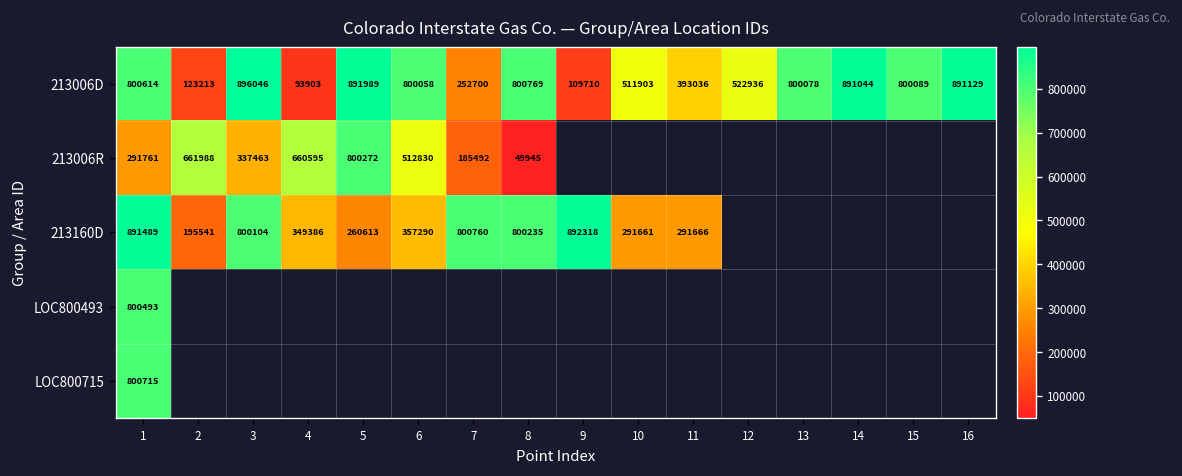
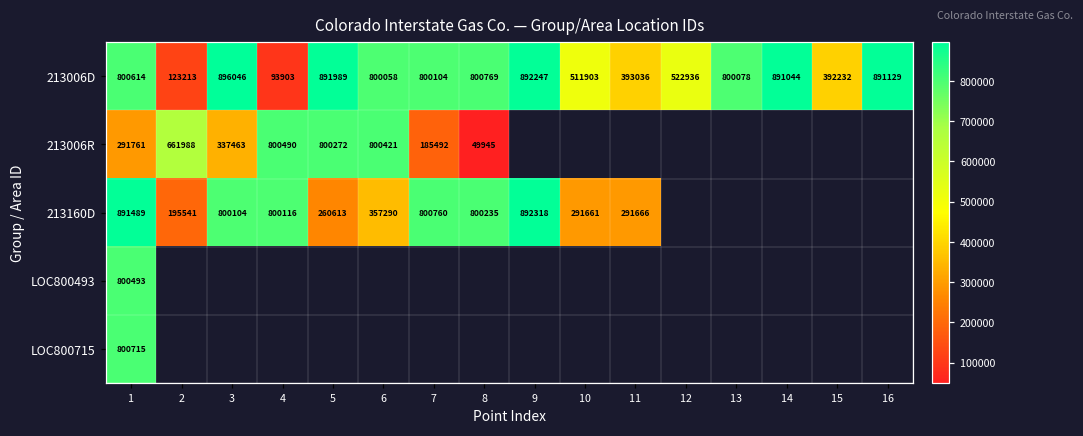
  {
    "213006D": {
      "1": 800614,
      "2": 123213,
      "3": 896046,
      "4": 93903,
      "5": 891989,
      "6": 800058,
-     "7": 252700,
+     "7": 800104,
      "8": 800769,
-     "9": 109710,
+     "9": 892247,
      "10": 511903,
      "11": 393036,
      "12": 522936,
      "13": 800078,
      "14": 891044,
-     "15": 800089,
+     "15": 392232,
      "16": 891129
    },
    "213006R": {
      "1": 291761,
      "2": 661988,
      "3": 337463,
-     "4": 660595,
+     "4": 800490,
      "5": 800272,
-     "6": 512830,
+     "6": 800421,
      "7": 185492,
      "8": 49945
    },
    "213160D": {
      "1": 891489,
      "2": 195541,
      "3": 800104,
-     "4": 349386,
+     "4": 800116,
      "5": 260613,
      "6": 357290,
      "7": 800760,
      "8": 800235,
      "9": 892318,
      "10": 291661,
      "11": 291666
    },
    "LOC800493": {
      "1": 800493
    },
    "LOC800715": {
      "1": 800715
    }
  }
